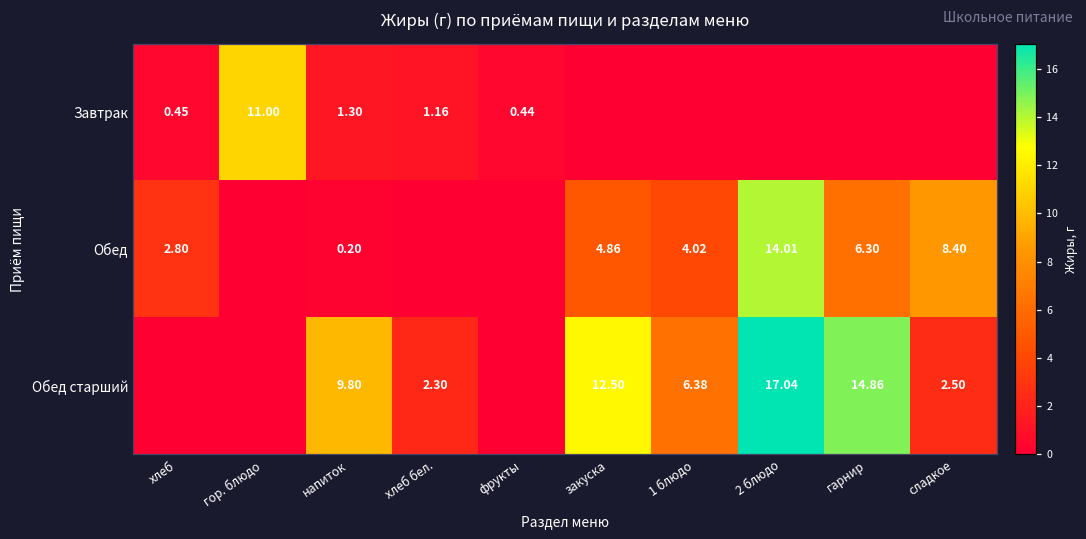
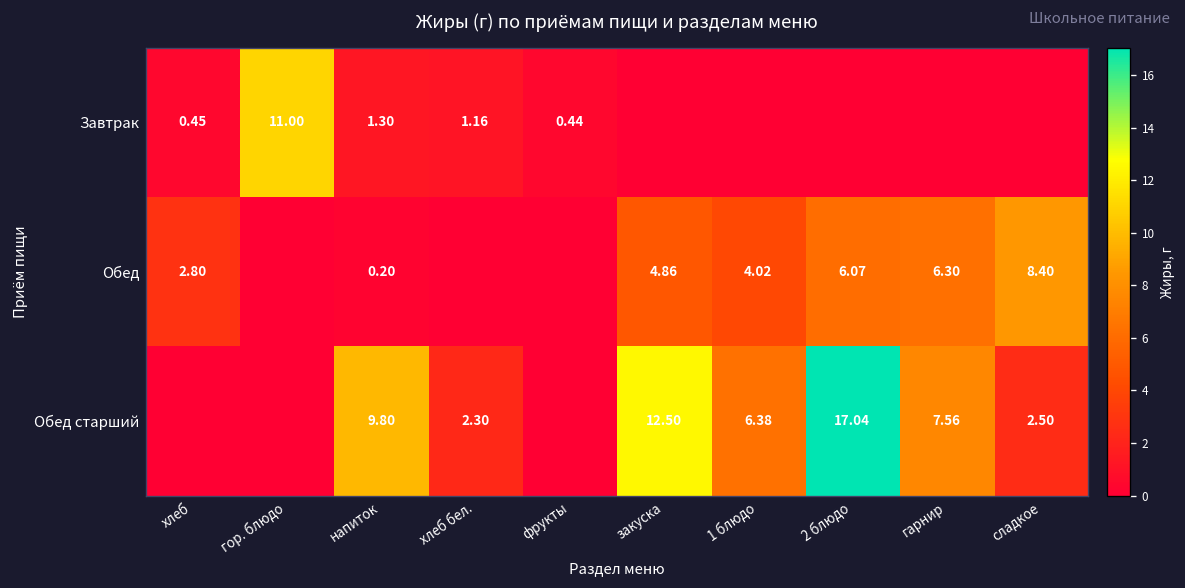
  {
    "Завтрак": {
      "хлеб": 0.45,
      "гор. блюдо": 11.00,
      "напиток": 1.30,
      "хлеб бел.": 1.16,
      "фрукты": 0.44
    },
    "Обед": {
      "хлеб": 2.80,
      "напиток": 0.20,
      "закуска": 4.86,
      "1 блюдо": 4.02,
-     "2 блюдо": 14.01,
+     "2 блюдо": 6.07,
      "гарнир": 6.30,
      "сладкое": 8.40
    },
    "Обед старший": {
      "напиток": 9.80,
      "хлеб бел.": 2.30,
      "закуска": 12.50,
      "1 блюдо": 6.38,
      "2 блюдо": 17.04,
-     "гарнир": 14.86,
+     "гарнир": 7.56,
      "сладкое": 2.50
    }
  }
